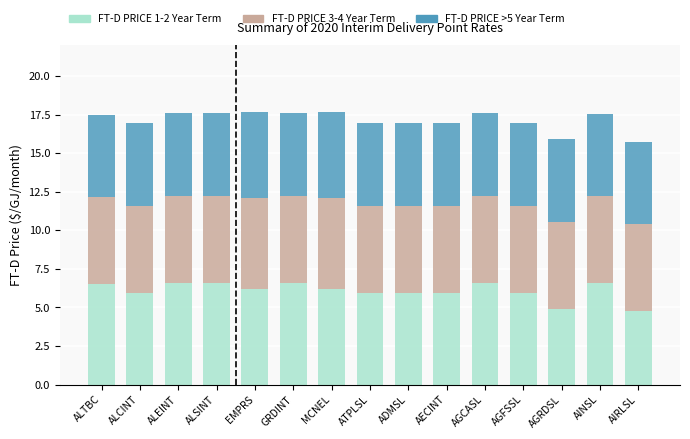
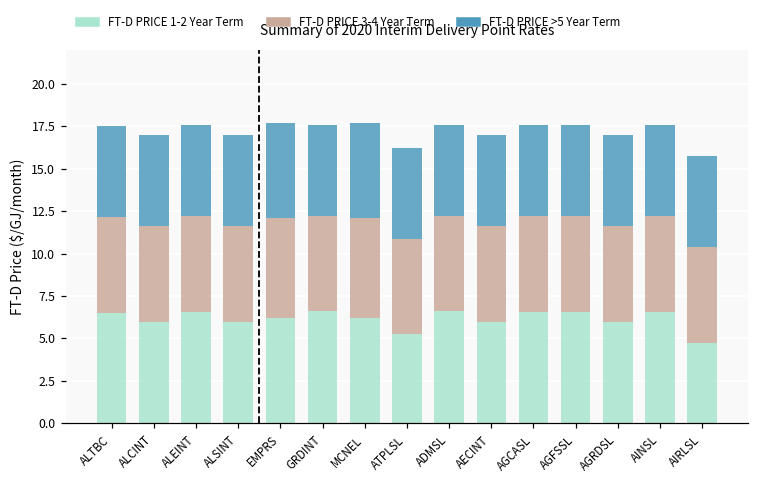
  {
    "FT-D PRICE 1-2 Year Term": {
      "ALTBC": 6.5,
      "ALCINT": 6.0,
      "ALEINT": 6.6,
-     "ALSINT": 6.6,
+     "ALSINT": 6.0,
      "EMPRS": 6.2,
      "GRDINT": 6.6,
      "MCNEL": 6.2,
-     "ATPLSL": 6.0,
-     "ADMSL": 6.0,
+     "ATPLSL": 5.2,
+     "ADMSL": 6.6,
      "AECINT": 6.0,
      "AGCASL": 6.6,
-     "AGFSSL": 6.0,
-     "AGRDSL": 4.9,
+     "AGFSSL": 6.6,
+     "AGRDSL": 6.0,
      "AINSL": 6.6,
      "AIRLSL": 4.8
    },
    "FT-D PRICE 3-4 Year Term": {
      "ALTBC": 5.7,
      "ALCINT": 5.7,
      "ALEINT": 5.7,
      "ALSINT": 5.7,
      "EMPRS": 5.9,
      "GRDINT": 5.7,
      "MCNEL": 5.9,
      "ATPLSL": 5.7,
      "ADMSL": 5.7,
      "AECINT": 5.7,
      "AGCASL": 5.7,
      "AGFSSL": 5.7,
      "AGRDSL": 5.7,
      "AINSL": 5.7,
      "AIRLSL": 5.7
    },
    "FT-D PRICE >5 Year Term": {
      "ALTBC": 5.4,
      "ALCINT": 5.4,
      "ALEINT": 5.4,
      "ALSINT": 5.4,
      "EMPRS": 5.6,
      "GRDINT": 5.4,
      "MCNEL": 5.6,
      "ATPLSL": 5.4,
      "ADMSL": 5.4,
      "AECINT": 5.4,
      "AGCASL": 5.4,
      "AGFSSL": 5.4,
      "AGRDSL": 5.4,
      "AINSL": 5.4,
      "AIRLSL": 5.4
    }
  }
